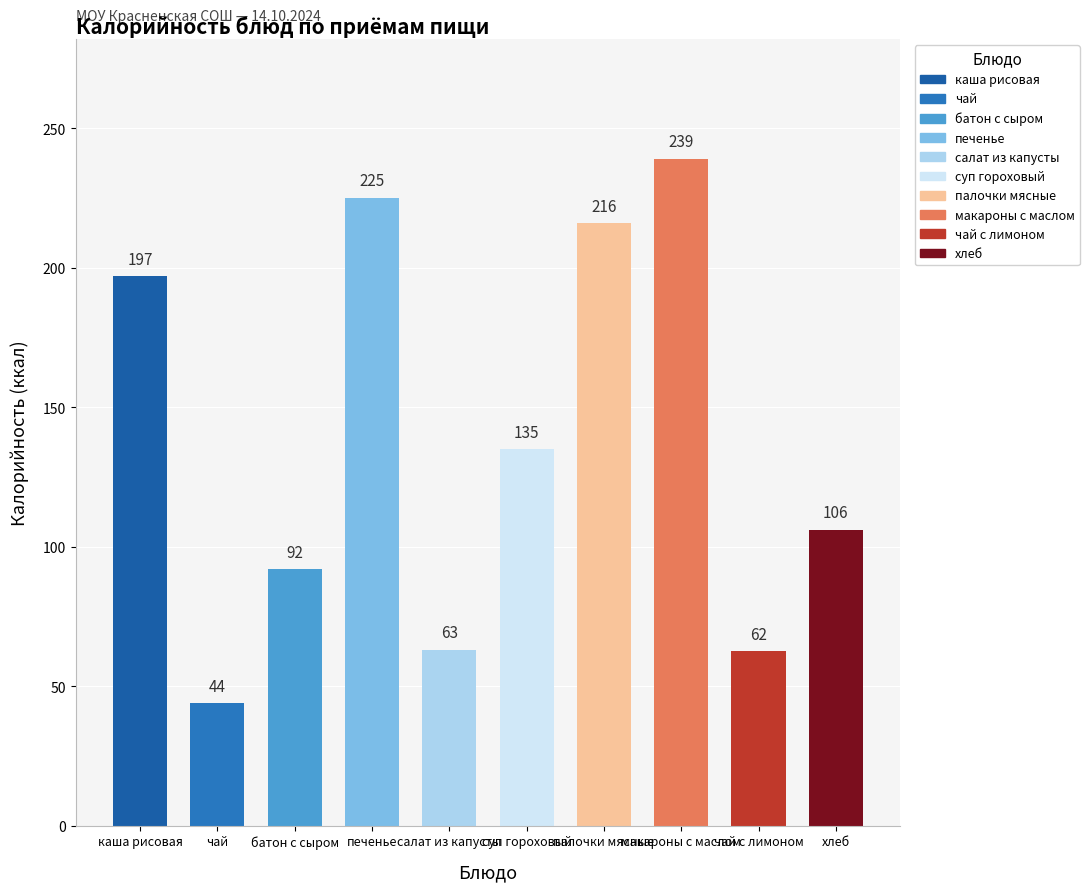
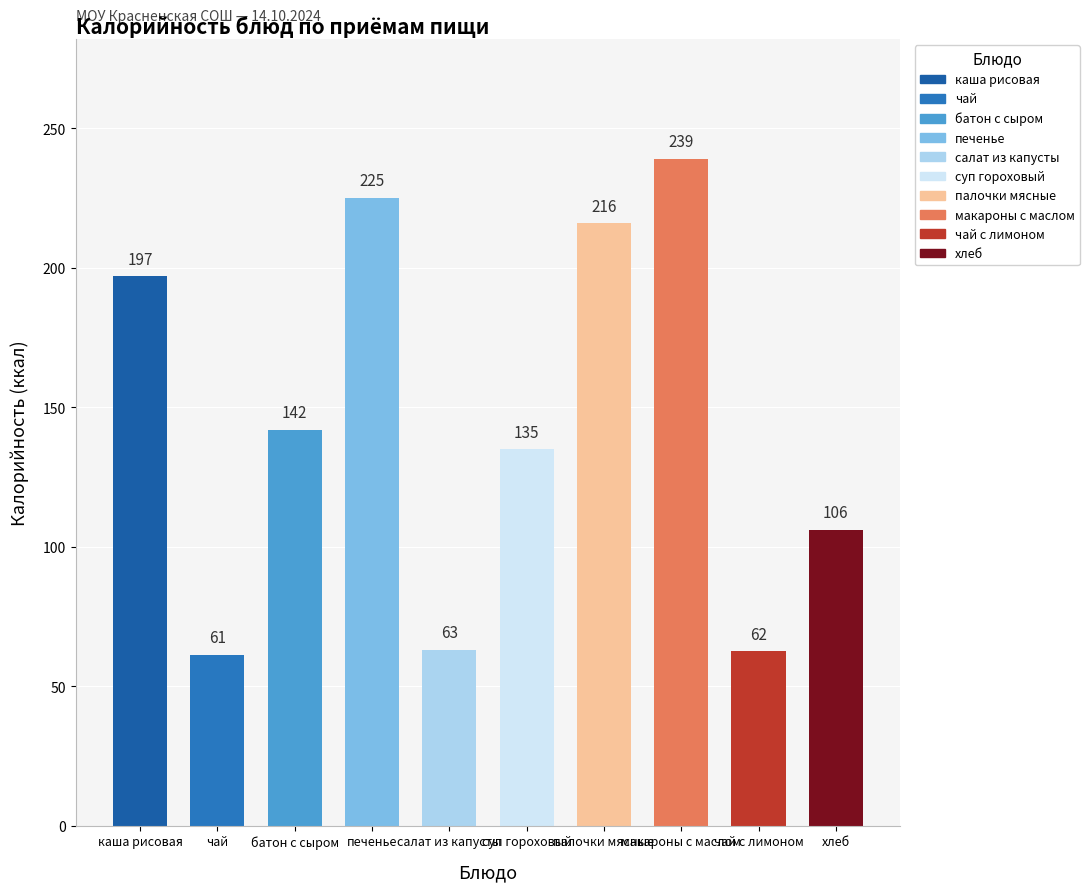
  {
    "каша рисовая": 197,
-   "чай": 44,
-   "батон с сыром": 92,
+   "чай": 61,
+   "батон с сыром": 142,
    "печенье": 225,
    "хлеб": 106
  }
